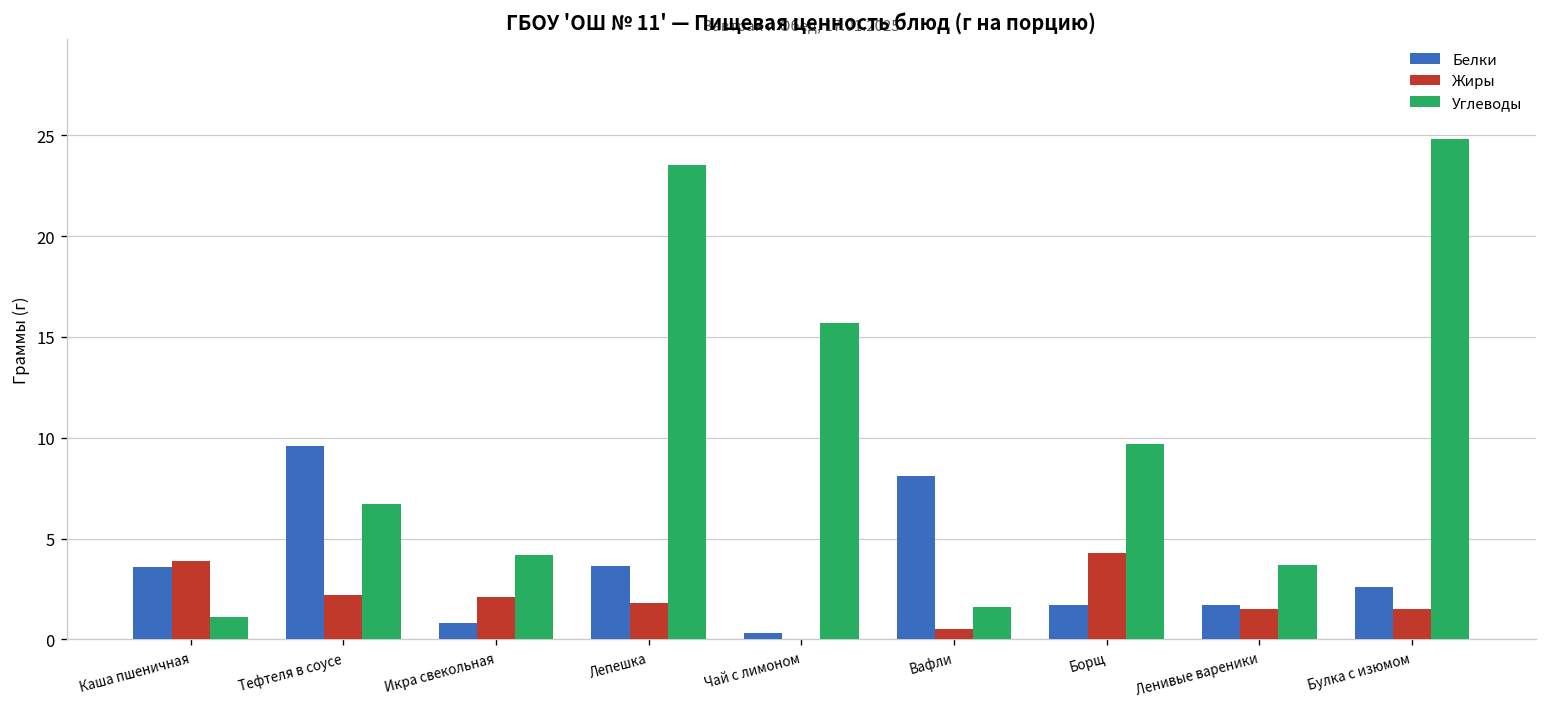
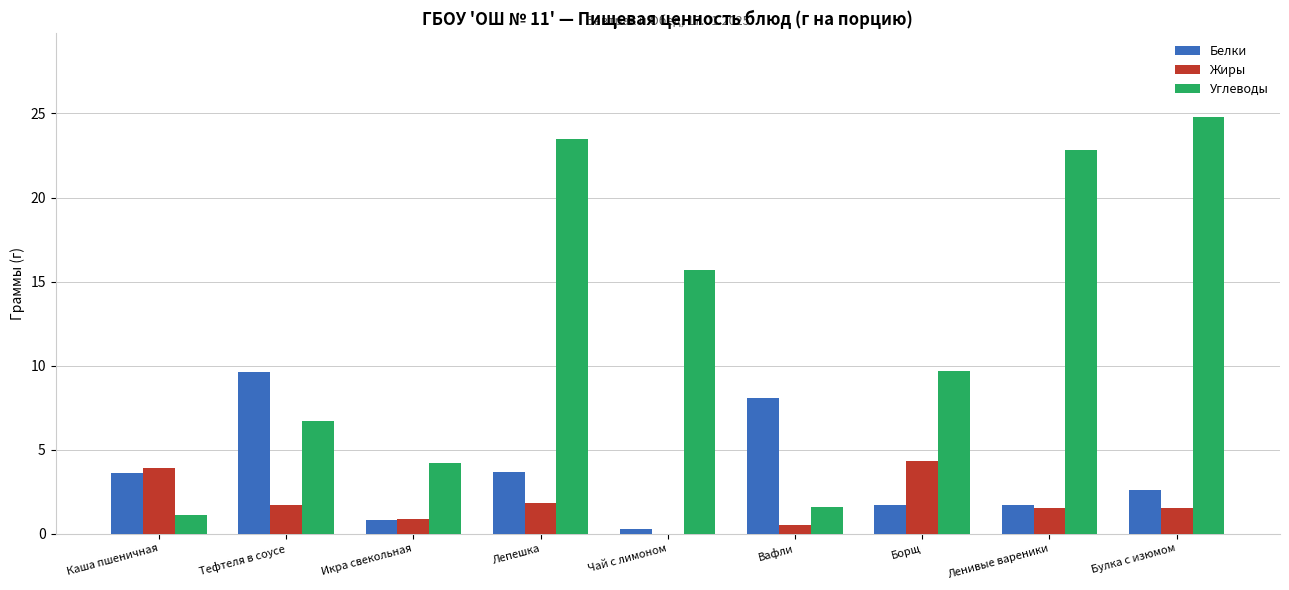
  {
    "Белки": {
      "Каша пшеничная": 3.6,
      "Тефтеля в соусе": 9.6,
      "Икра свекольная": 0.8,
      "Лепешка": 3.6,
      "Чай с лимоном": 0.3,
      "Вафли": 8.1,
      "Борщ": 1.7,
      "Ленивые вареники": 1.7,
      "Булка с изюмом": 2.6
    },
    "Жиры": {
      "Каша пшеничная": 3.9,
-     "Тефтеля в соусе": 2.2,
-     "Икра свекольная": 2.1,
+     "Тефтеля в соусе": 1.7,
+     "Икра свекольная": 0.9,
      "Лепешка": 1.8,
      "Чай с лимоном": 0.0,
      "Вафли": 0.5,
      "Борщ": 4.3,
      "Ленивые вареники": 1.5,
      "Булка с изюмом": 1.5
    },
    "Углеводы": {
      "Каша пшеничная": 1.1,
      "Тефтеля в соусе": 6.7,
      "Икра свекольная": 4.2,
      "Лепешка": 23.5,
      "Чай с лимоном": 15.7,
      "Вафли": 1.6,
      "Борщ": 9.7,
-     "Ленивые вареники": 3.7,
+     "Ленивые вареники": 22.8,
      "Булка с изюмом": 24.8
    }
  }
